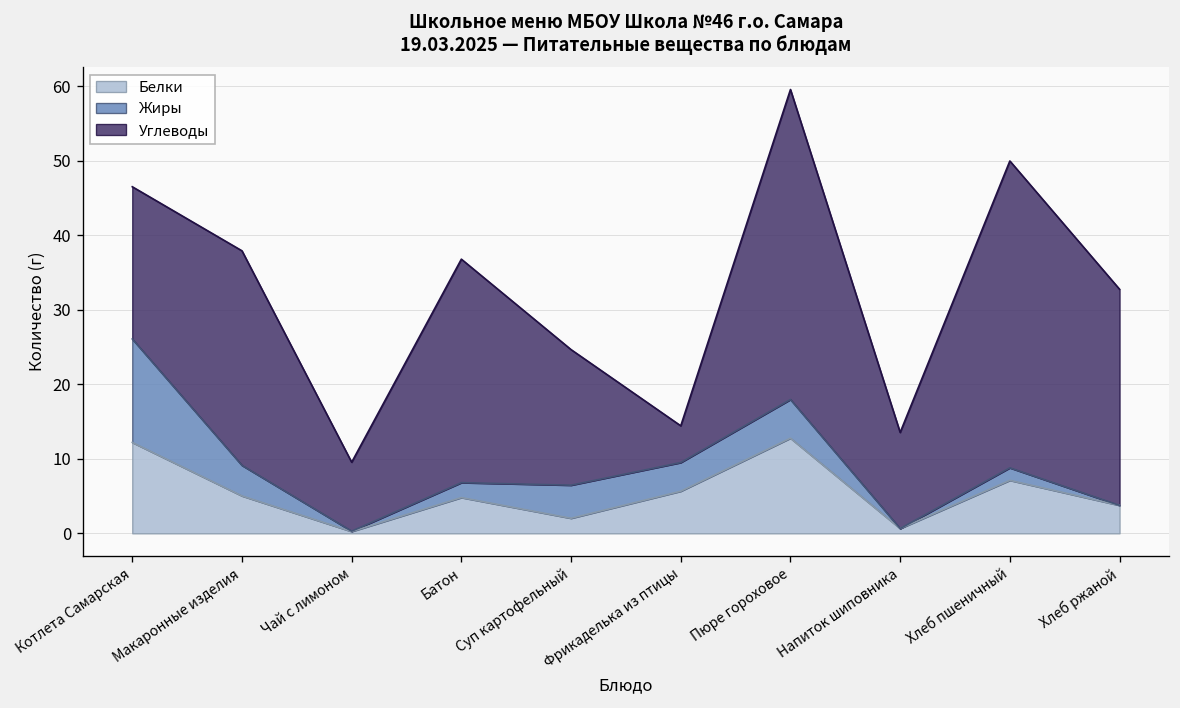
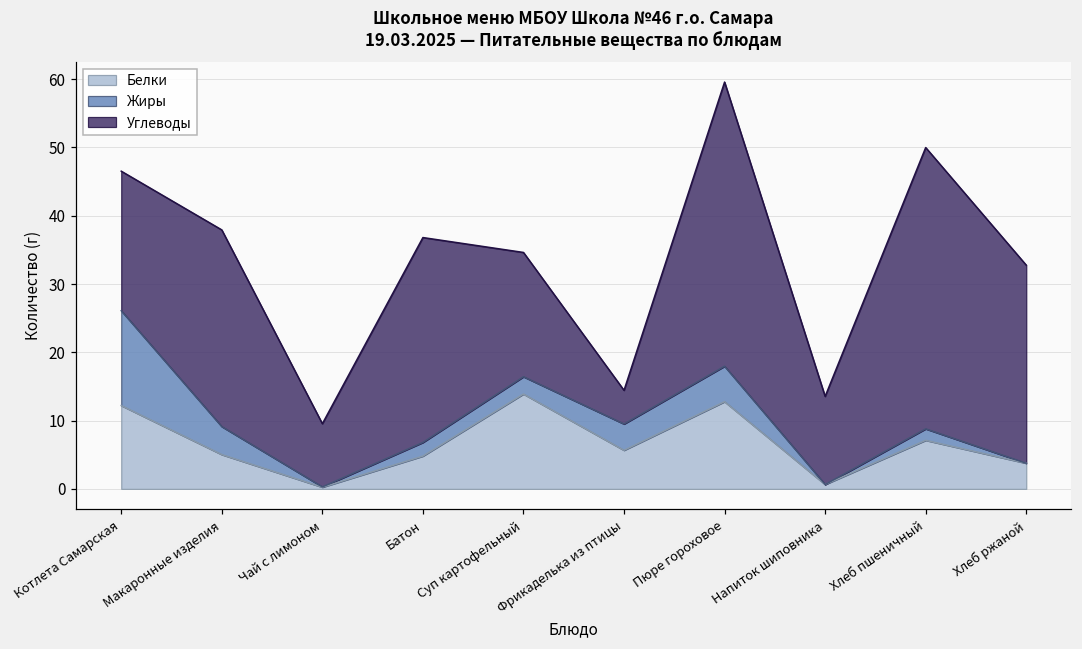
  {
    "Белки": {
      "Котлета Самарская": 12,
      "Макаронные изделия": 5,
      "Батон": 5,
-     "Суп картофельный": 2,
+     "Суп картофельный": 14,
      "Фрикаделька из птицы": 6,
      "Пюре гороховое": 13,
      "Хлеб пшеничный": 7
    },
    "Жиры": {
      "Котлета Самарская": 14,
      "Макаронные изделия": 4,
      "Батон": 2,
-     "Суп картофельный": 4,
+     "Суп картофельный": 3,
      "Фрикаделька из птицы": 4,
      "Пюре гороховое": 5,
      "Хлеб пшеничный": 2
    },
    "Углеводы": {
      "Котлета Самарская": 20,
      "Макаронные изделия": 29,
      "Чай с лимоном": 9,
      "Батон": 30,
      "Суп картофельный": 18,
      "Фрикаделька из птицы": 5,
      "Пюре гороховое": 42,
      "Напиток шиповника": 13,
      "Хлеб пшеничный": 41,
      "Хлеб ржаной": 29
    }
  }
